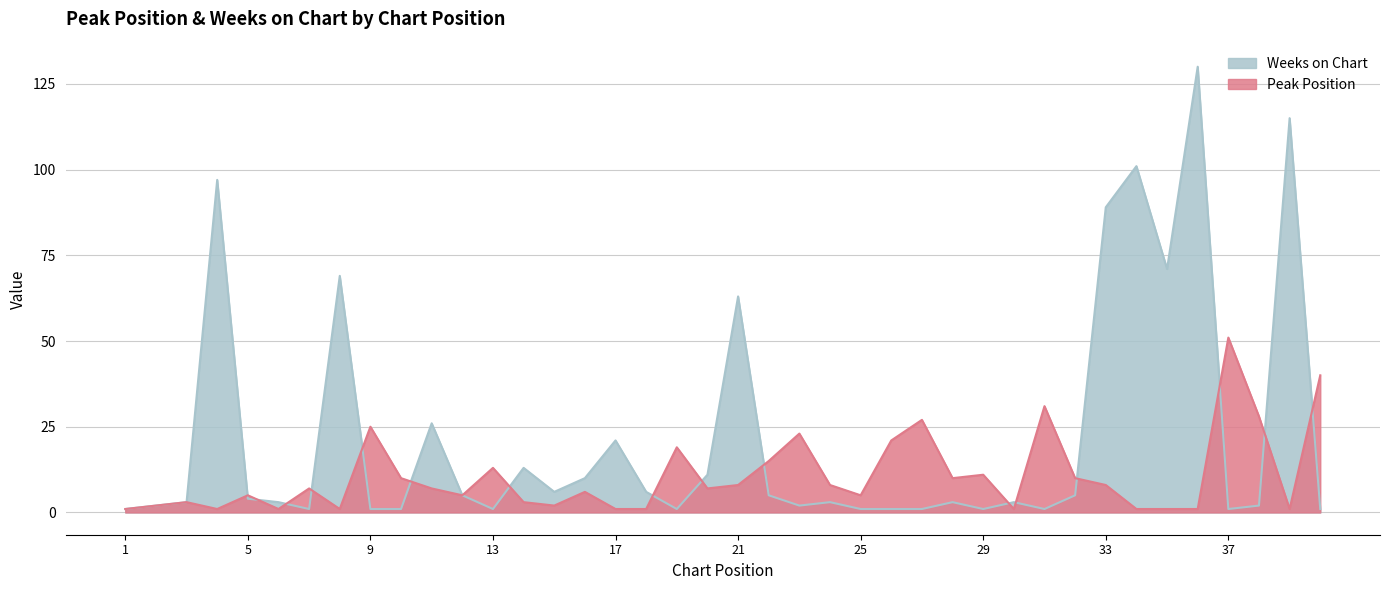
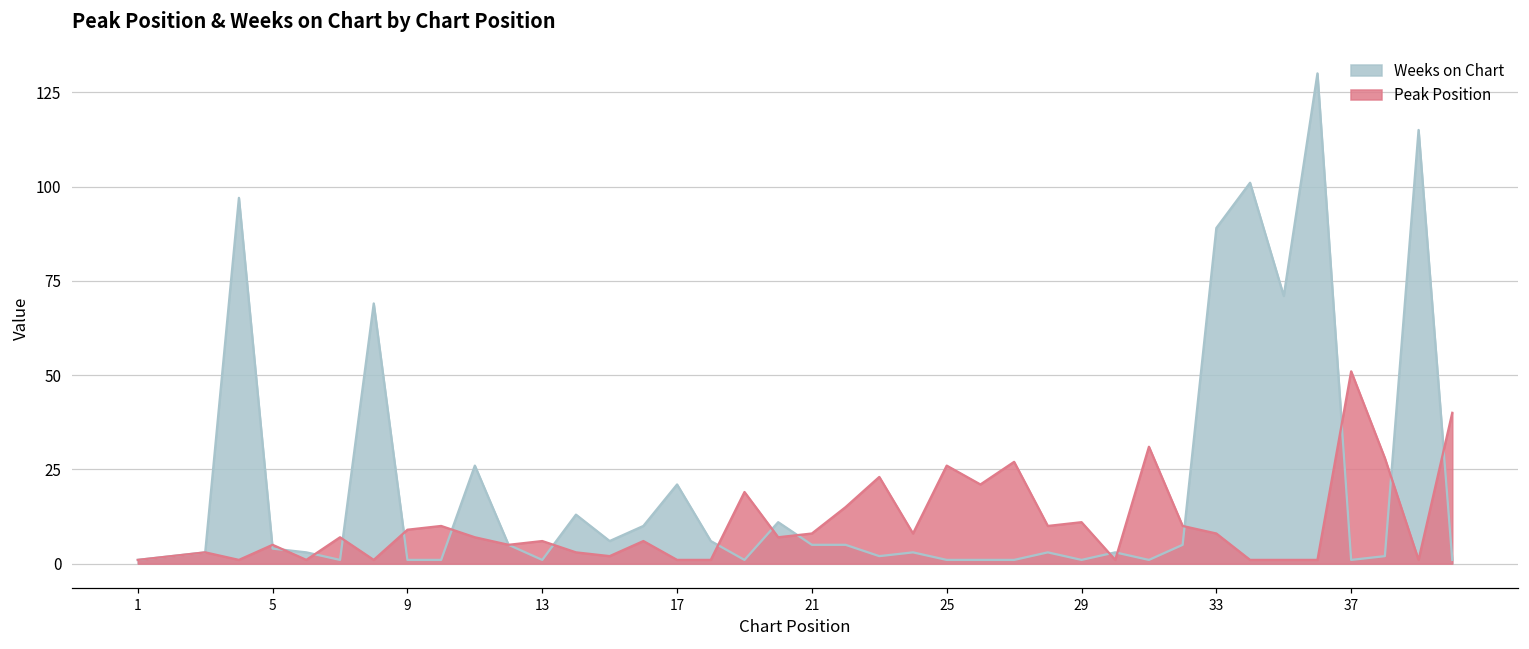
  {
    "Weeks on Chart": {
      "5": 4,
      "9": 1,
      "13": 1,
      "17": 21,
-     "21": 63,
+     "21": 5,
      "25": 1,
      "29": 1,
      "33": 89,
      "37": 1
    },
    "Peak Position": {
      "5": 5,
-     "9": 25,
-     "13": 13,
+     "9": 9,
+     "13": 6,
      "17": 1,
      "21": 8,
-     "25": 5,
+     "25": 26,
      "29": 11,
      "33": 8,
      "37": 51
    }
  }
